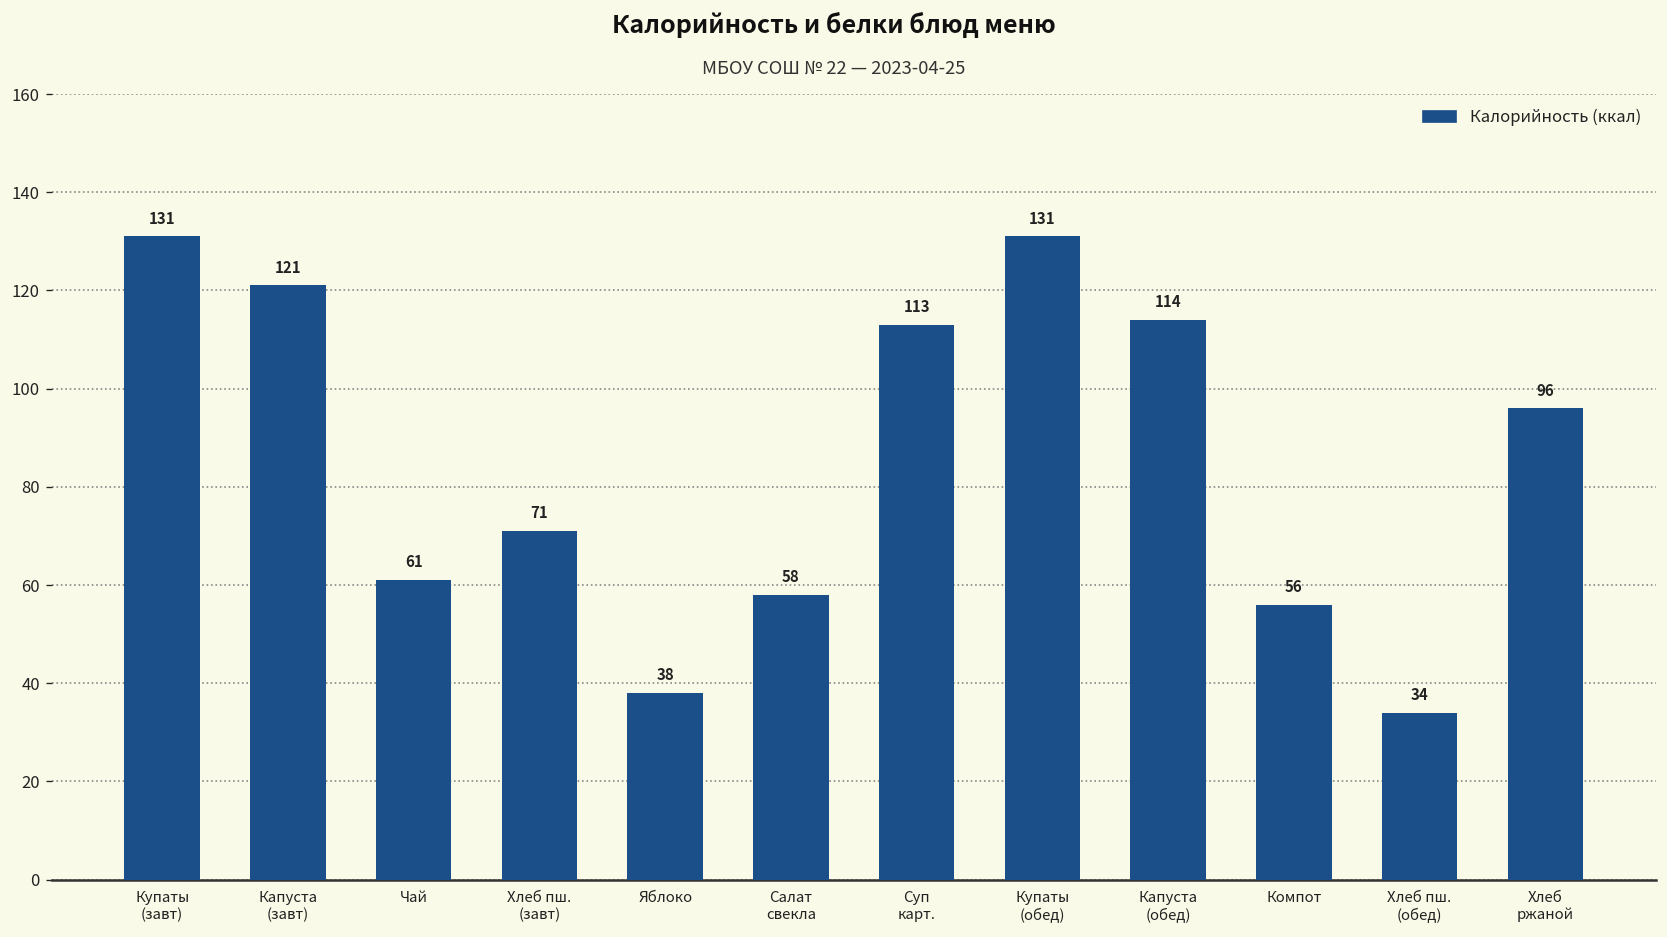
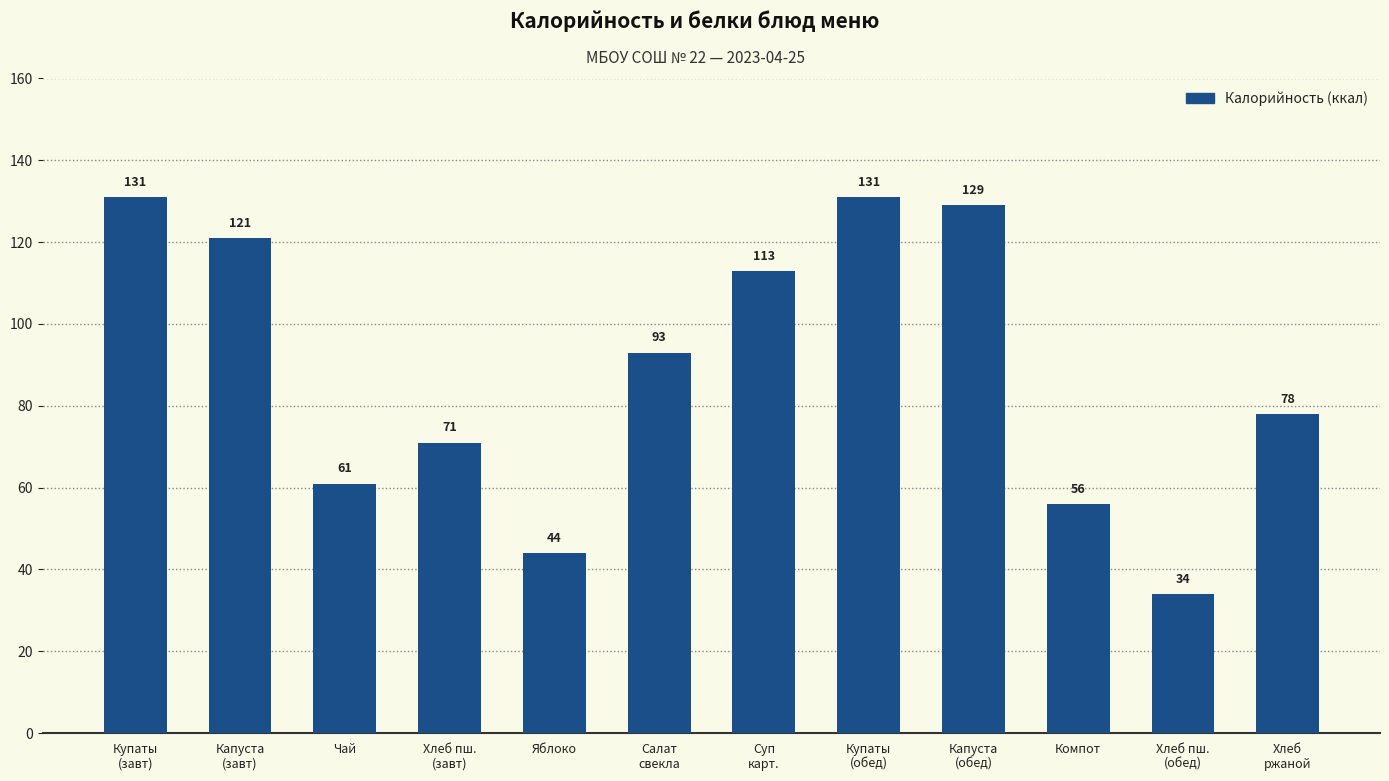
  {
    "Купаты (завт)": 131,
    "Капуста (завт)": 121,
    "Чай": 61,
    "Хлеб пш. (завт)": 71,
-   "Яблоко": 38,
-   "Салат свекла": 58,
+   "Яблоко": 44,
+   "Салат свекла": 93,
    "Суп карт.": 113,
    "Купаты (обед)": 131,
-   "Капуста (обед)": 114,
+   "Капуста (обед)": 129,
    "Компот": 56,
    "Хлеб пш. (обед)": 34,
-   "Хлеб ржаной": 96
+   "Хлеб ржаной": 78
  }
